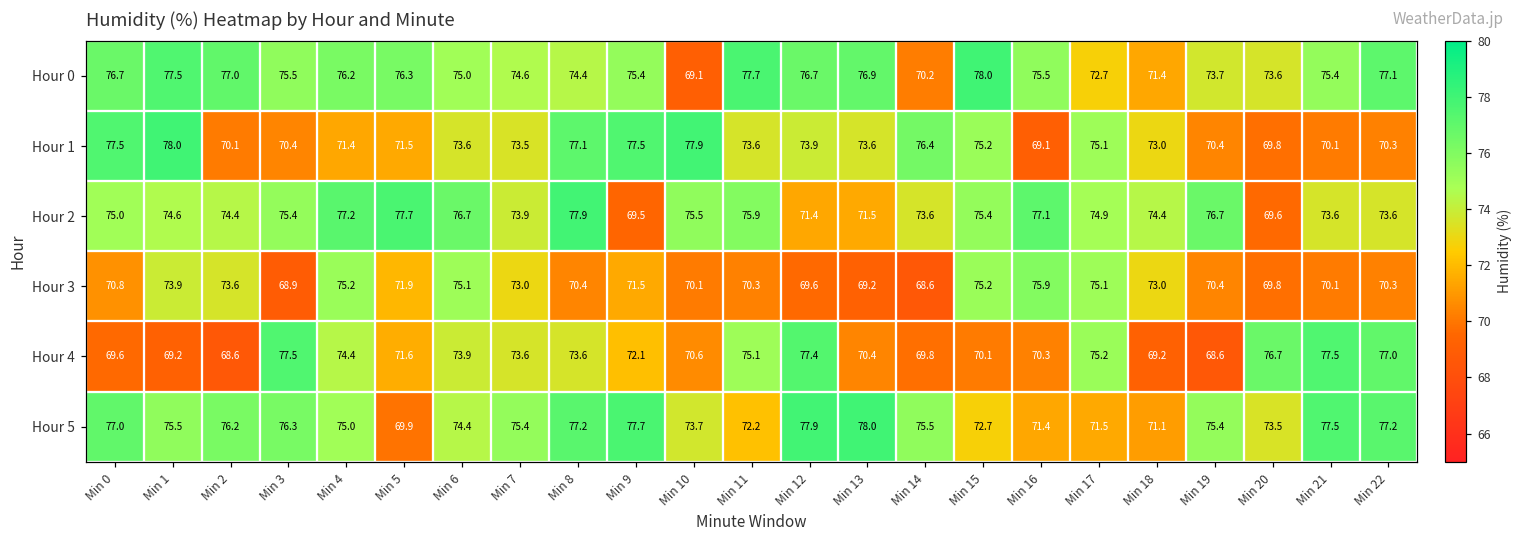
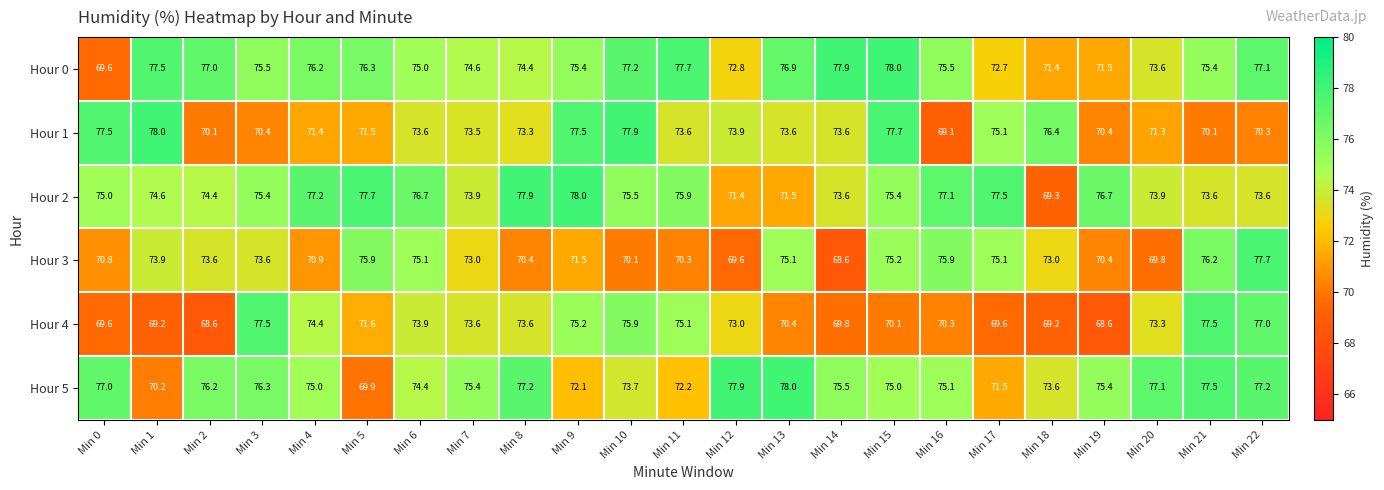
  {
    "Hour 0": {
-     "Min 0": 76.7,
+     "Min 0": 69.6,
      "Min 1": 77.5,
      "Min 2": 77.0,
      "Min 3": 75.5,
      "Min 4": 76.2,
      "Min 5": 76.3,
      "Min 6": 75.0,
      "Min 7": 74.6,
      "Min 8": 74.4,
      "Min 9": 75.4,
-     "Min 10": 69.1,
+     "Min 10": 77.2,
      "Min 11": 77.7,
-     "Min 12": 76.7,
+     "Min 12": 72.8,
      "Min 13": 76.9,
-     "Min 14": 70.2,
+     "Min 14": 77.9,
      "Min 15": 78.0,
      "Min 16": 75.5,
      "Min 17": 72.7,
      "Min 18": 71.4,
-     "Min 19": 73.7,
+     "Min 19": 71.5,
      "Min 20": 73.6,
      "Min 21": 75.4,
      "Min 22": 77.1
    },
    "Hour 1": {
      "Min 0": 77.5,
      "Min 1": 78.0,
      "Min 2": 70.1,
      "Min 3": 70.4,
      "Min 4": 71.4,
      "Min 5": 71.5,
      "Min 6": 73.6,
      "Min 7": 73.5,
-     "Min 8": 77.1,
+     "Min 8": 73.3,
      "Min 9": 77.5,
      "Min 10": 77.9,
      "Min 11": 73.6,
      "Min 12": 73.9,
      "Min 13": 73.6,
-     "Min 14": 76.4,
-     "Min 15": 75.2,
+     "Min 14": 73.6,
+     "Min 15": 77.7,
      "Min 16": 69.1,
      "Min 17": 75.1,
-     "Min 18": 73.0,
+     "Min 18": 76.4,
      "Min 19": 70.4,
-     "Min 20": 69.8,
+     "Min 20": 71.3,
      "Min 21": 70.1,
      "Min 22": 70.3
    },
    "Hour 2": {
      "Min 0": 75.0,
      "Min 1": 74.6,
      "Min 2": 74.4,
      "Min 3": 75.4,
      "Min 4": 77.2,
      "Min 5": 77.7,
      "Min 6": 76.7,
      "Min 7": 73.9,
      "Min 8": 77.9,
-     "Min 9": 69.5,
+     "Min 9": 78.0,
      "Min 10": 75.5,
      "Min 11": 75.9,
      "Min 12": 71.4,
      "Min 13": 71.5,
      "Min 14": 73.6,
      "Min 15": 75.4,
      "Min 16": 77.1,
-     "Min 17": 74.9,
-     "Min 18": 74.4,
+     "Min 17": 77.5,
+     "Min 18": 69.3,
      "Min 19": 76.7,
-     "Min 20": 69.6,
+     "Min 20": 73.9,
      "Min 21": 73.6,
      "Min 22": 73.6
    },
    "Hour 3": {
      "Min 0": 70.8,
      "Min 1": 73.9,
      "Min 2": 73.6,
-     "Min 3": 68.9,
-     "Min 4": 75.2,
-     "Min 5": 71.9,
+     "Min 3": 73.6,
+     "Min 4": 70.9,
+     "Min 5": 75.9,
      "Min 6": 75.1,
      "Min 7": 73.0,
      "Min 8": 70.4,
      "Min 9": 71.5,
      "Min 10": 70.1,
      "Min 11": 70.3,
      "Min 12": 69.6,
-     "Min 13": 69.2,
+     "Min 13": 75.1,
      "Min 14": 68.6,
      "Min 15": 75.2,
      "Min 16": 75.9,
      "Min 17": 75.1,
      "Min 18": 73.0,
      "Min 19": 70.4,
      "Min 20": 69.8,
-     "Min 21": 70.1,
-     "Min 22": 70.3
+     "Min 21": 76.2,
+     "Min 22": 77.7
    },
    "Hour 4": {
      "Min 0": 69.6,
      "Min 1": 69.2,
      "Min 2": 68.6,
      "Min 3": 77.5,
      "Min 4": 74.4,
      "Min 5": 71.6,
      "Min 6": 73.9,
      "Min 7": 73.6,
      "Min 8": 73.6,
-     "Min 9": 72.1,
-     "Min 10": 70.6,
+     "Min 9": 75.2,
+     "Min 10": 75.9,
      "Min 11": 75.1,
-     "Min 12": 77.4,
+     "Min 12": 73.0,
      "Min 13": 70.4,
      "Min 14": 69.8,
      "Min 15": 70.1,
      "Min 16": 70.3,
-     "Min 17": 75.2,
+     "Min 17": 69.6,
      "Min 18": 69.2,
      "Min 19": 68.6,
-     "Min 20": 76.7,
+     "Min 20": 73.3,
      "Min 21": 77.5,
      "Min 22": 77.0
    },
    "Hour 5": {
      "Min 0": 77.0,
-     "Min 1": 75.5,
+     "Min 1": 70.2,
      "Min 2": 76.2,
      "Min 3": 76.3,
      "Min 4": 75.0,
      "Min 5": 69.9,
      "Min 6": 74.4,
      "Min 7": 75.4,
      "Min 8": 77.2,
-     "Min 9": 77.7,
+     "Min 9": 72.1,
      "Min 10": 73.7,
      "Min 11": 72.2,
      "Min 12": 77.9,
      "Min 13": 78.0,
      "Min 14": 75.5,
-     "Min 15": 72.7,
-     "Min 16": 71.4,
+     "Min 15": 75.0,
+     "Min 16": 75.1,
      "Min 17": 71.5,
-     "Min 18": 71.1,
+     "Min 18": 73.6,
      "Min 19": 75.4,
-     "Min 20": 73.5,
+     "Min 20": 77.1,
      "Min 21": 77.5,
      "Min 22": 77.2
    }
  }
